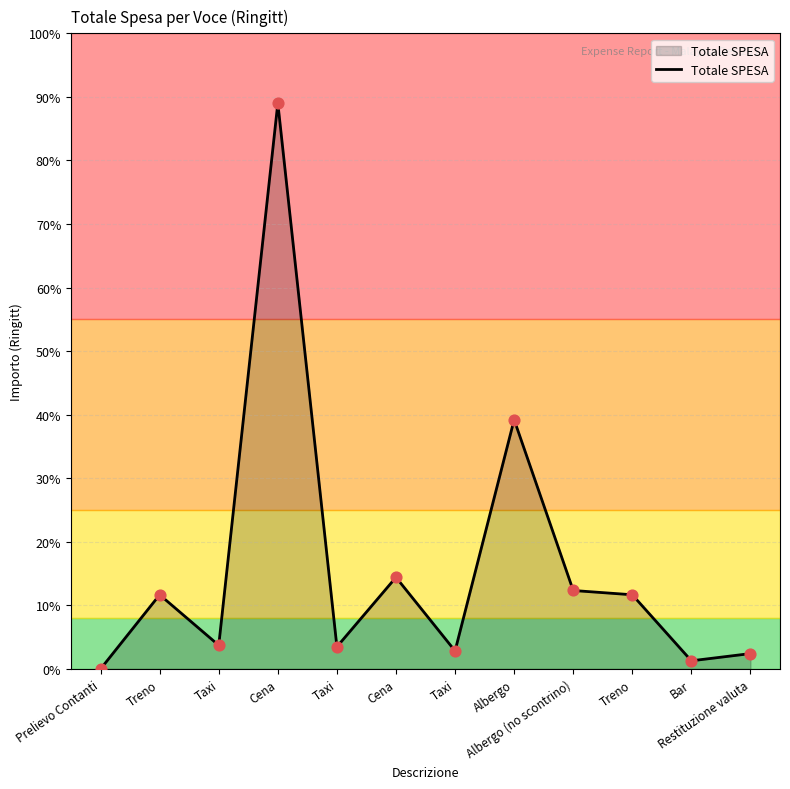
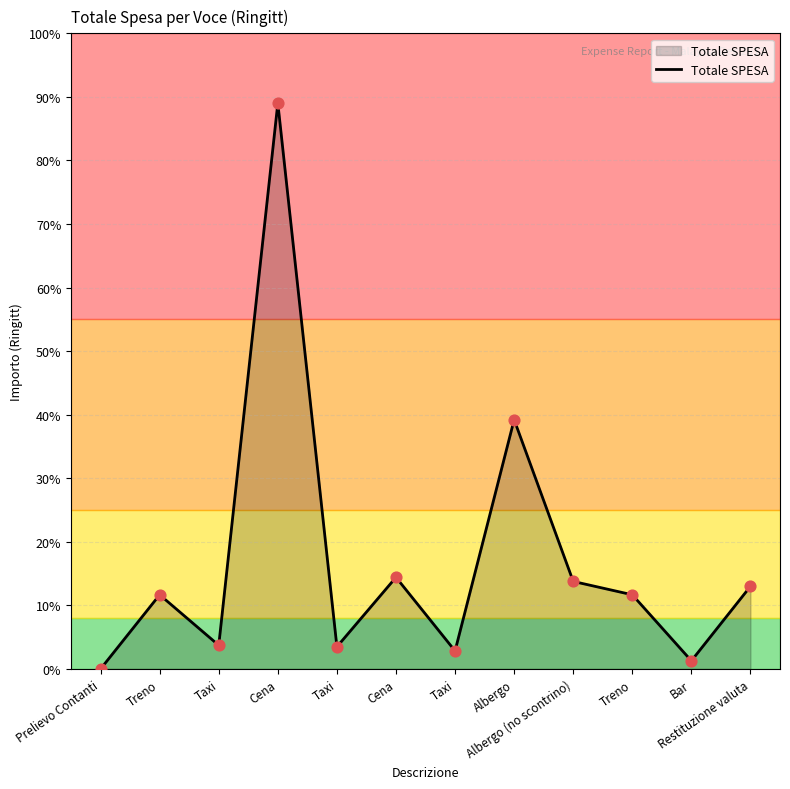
  {
    "Prelievo Contanti": "0%",
    "Albergo": "39%",
-   "Albergo (no scontrino)": "12%",
+   "Albergo (no scontrino)": "14%",
    "Bar": "1%",
-   "Restituzione valuta": "2%"
+   "Restituzione valuta": "13%"
  }
